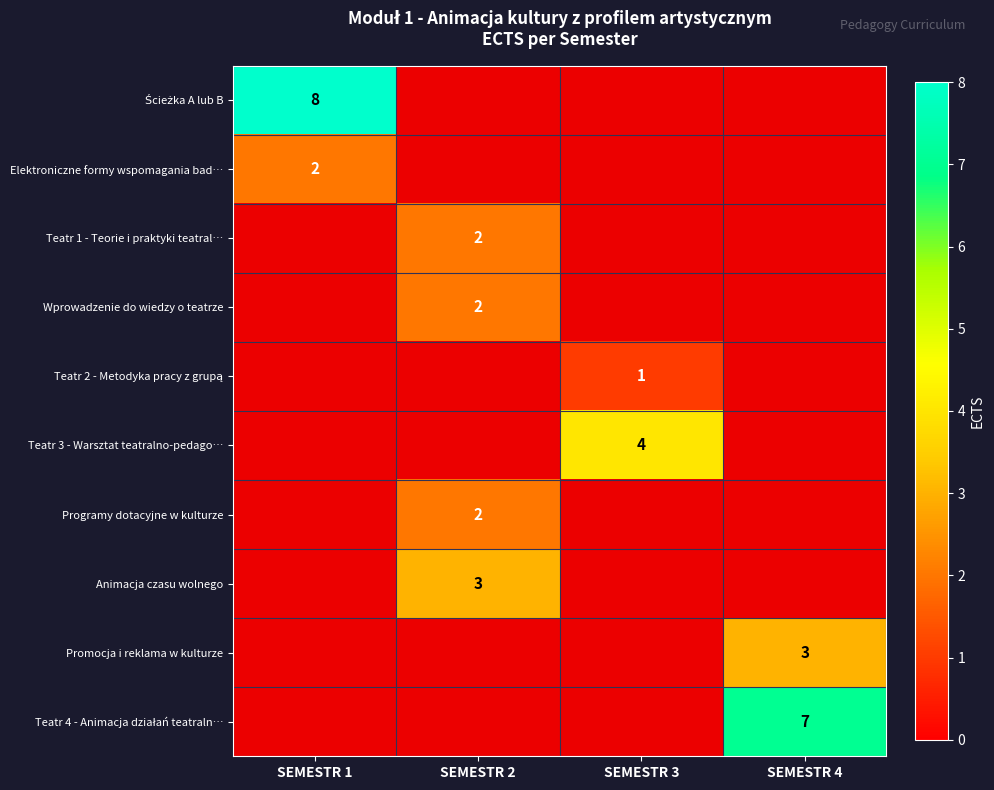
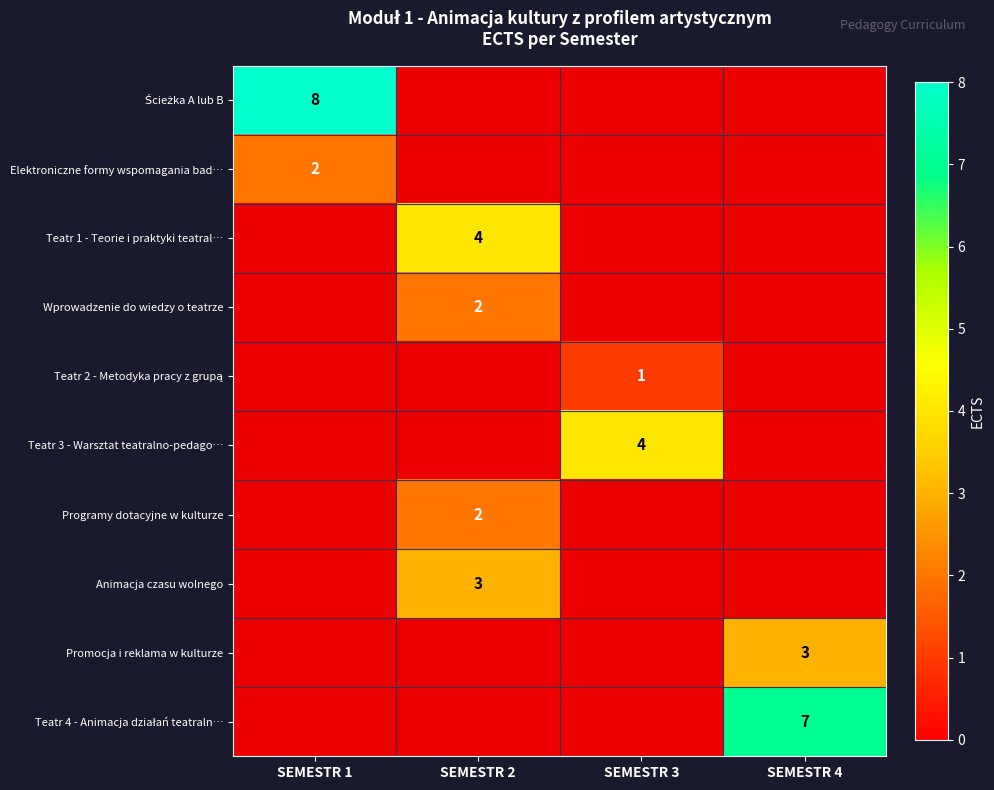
  {
    "Ścieżka A lub B": {
      "SEMESTR 1": 8
    },
    "Elektroniczne formy wspomagania bad…": {
      "SEMESTR 1": 2
    },
    "Teatr 1 - Teorie i praktyki teatral…": {
-     "SEMESTR 2": 2
+     "SEMESTR 2": 4
    },
    "Wprowadzenie do wiedzy o teatrze": {
      "SEMESTR 2": 2
    },
    "Teatr 2 - Metodyka pracy z grupą": {
      "SEMESTR 3": 1
    },
    "Teatr 3 - Warsztat teatralno-pedago…": {
      "SEMESTR 3": 4
    },
    "Programy dotacyjne w kulturze": {
      "SEMESTR 2": 2
    },
    "Animacja czasu wolnego": {
      "SEMESTR 2": 3
    },
    "Promocja i reklama w kulturze": {
      "SEMESTR 4": 3
    },
    "Teatr 4 - Animacja działań teatraln…": {
      "SEMESTR 4": 7
    }
  }
